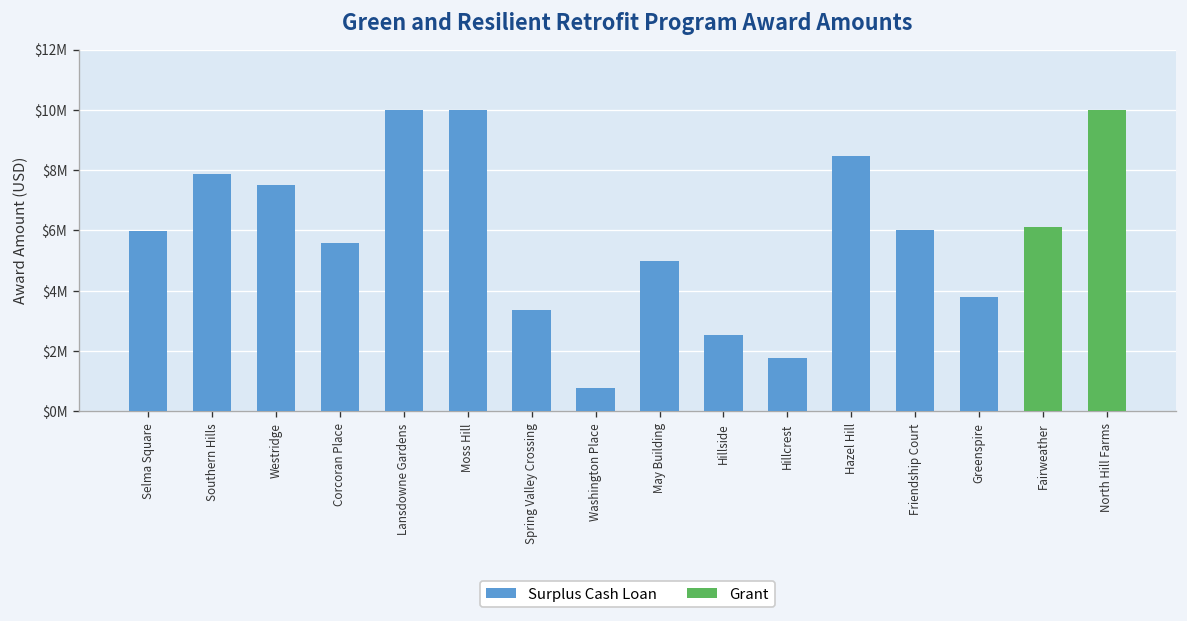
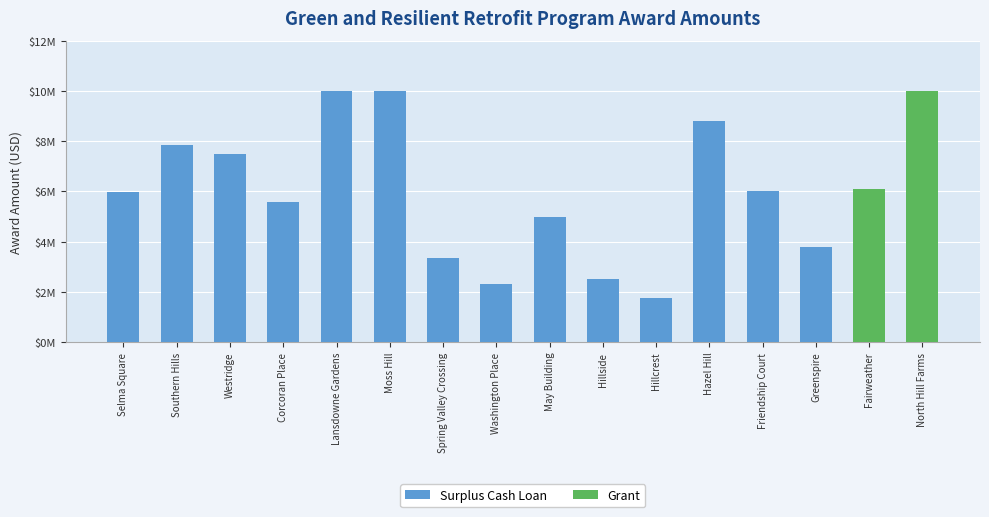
  {
    "Surplus Cash Loan": {
      "Selma Square": "$6000000",
      "Southern Hills": "$7900000",
      "Westridge": "$7500000",
      "Corcoran Place": "$5600000",
      "Lansdowne Gardens": "$10000000",
      "Moss Hill": "$10000000",
      "Spring Valley Crossing": "$3400000",
-     "Washington Place": "$800000",
+     "Washington Place": "$2300000",
      "May Building": "$5000000",
      "Hillside": "$2500000",
      "Hillcrest": "$1700000",
-     "Hazel Hill": "$8500000",
+     "Hazel Hill": "$8800000",
      "Friendship Court": "$6000000",
      "Greenspire": "$3800000",
      "Fairweather": "$0",
      "North Hill Farms": "$0"
    },
    "Grant": {
      "Selma Square": "$0",
      "Southern Hills": "$0",
      "Westridge": "$0",
      "Corcoran Place": "$0",
      "Lansdowne Gardens": "$0",
      "Moss Hill": "$0",
      "Spring Valley Crossing": "$0",
      "Washington Place": "$0",
      "May Building": "$0",
      "Hillside": "$0",
      "Hillcrest": "$0",
      "Hazel Hill": "$0",
      "Friendship Court": "$0",
      "Greenspire": "$0",
      "Fairweather": "$6100000",
      "North Hill Farms": "$10000000"
    }
  }
